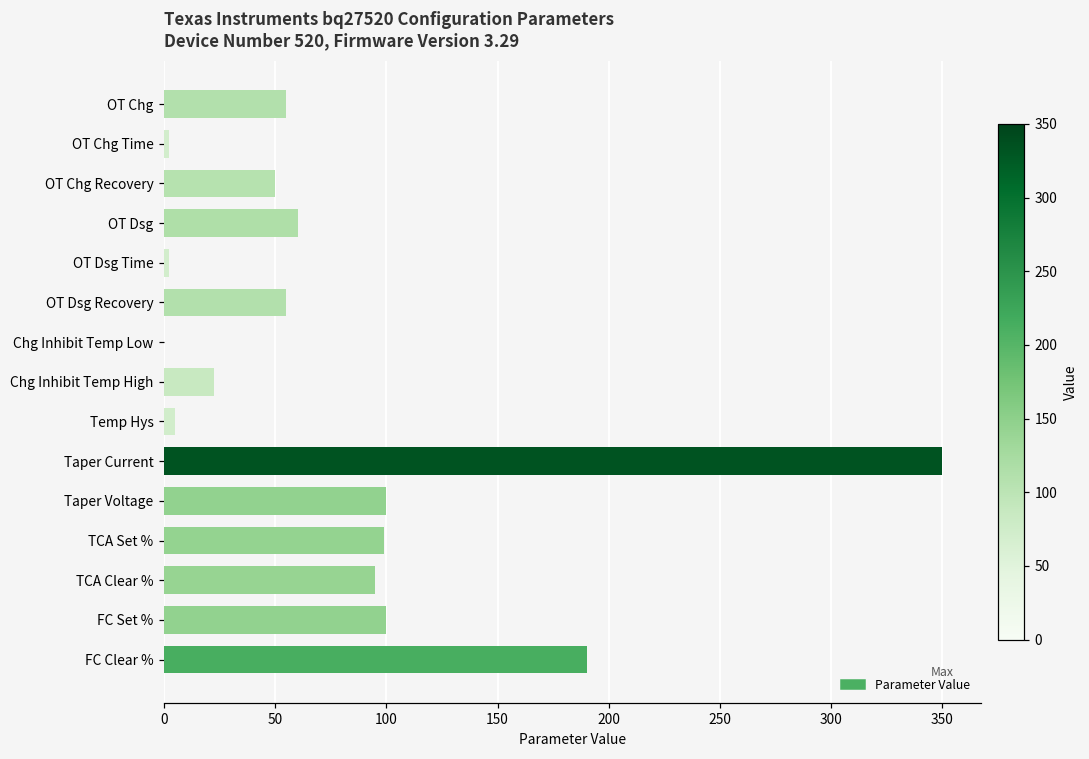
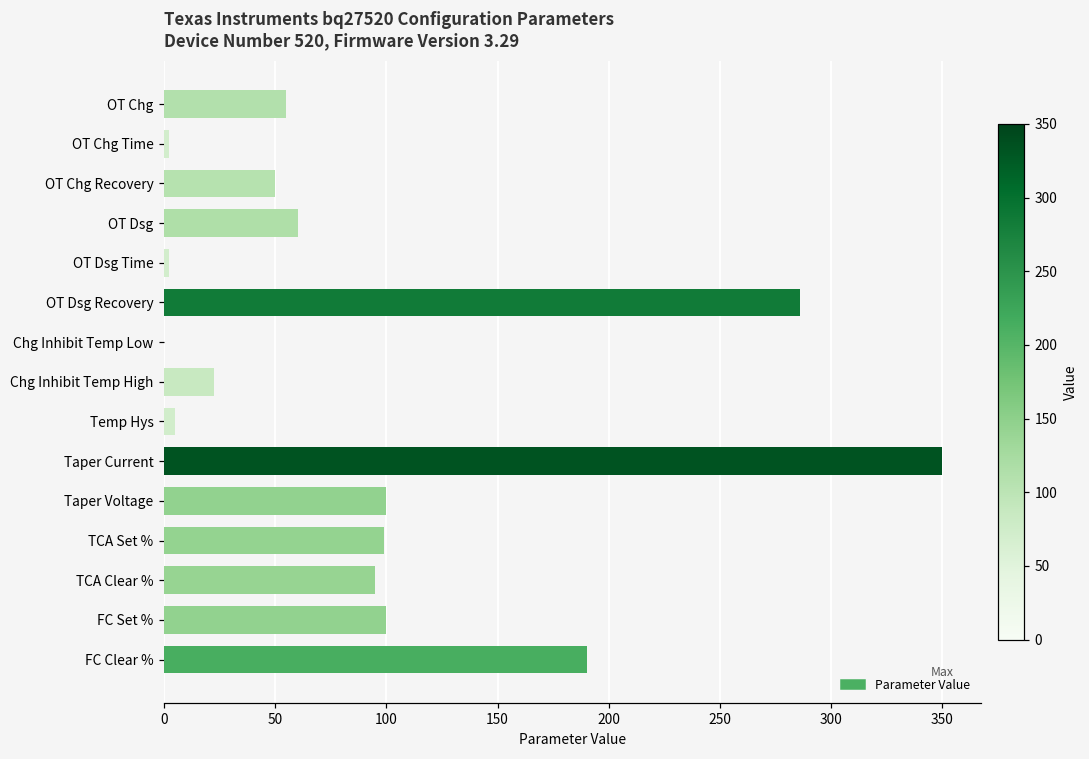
  {
    "OT Chg": 55,
    "OT Chg Time": 2,
    "OT Chg Recovery": 50,
    "OT Dsg": 60,
    "OT Dsg Time": 2,
-   "OT Dsg Recovery": 55,
+   "OT Dsg Recovery": 286,
    "Chg Inhibit Temp Low": 0,
    "Chg Inhibit Temp High": 22,
    "Temp Hys": 5,
    "Taper Current": 350,
    "Taper Voltage": 100,
    "TCA Set %": 99,
    "TCA Clear %": 95,
    "FC Set %": 100,
    "FC Clear %": 190
  }
